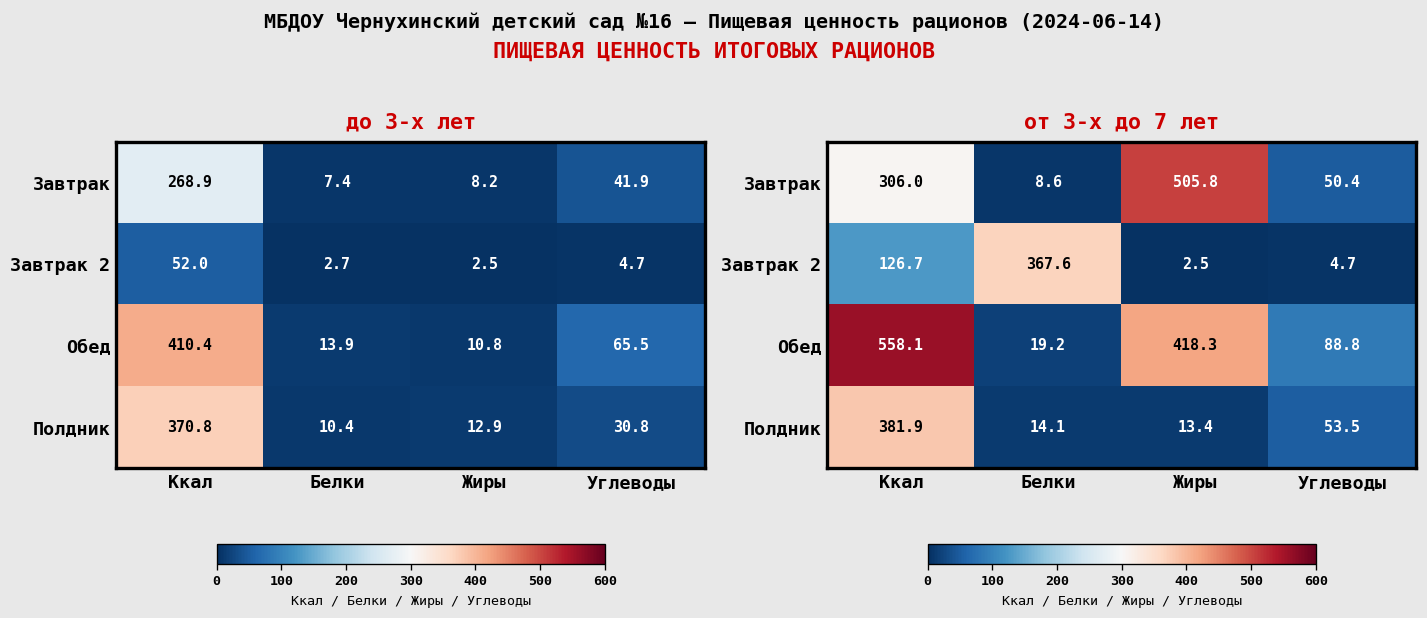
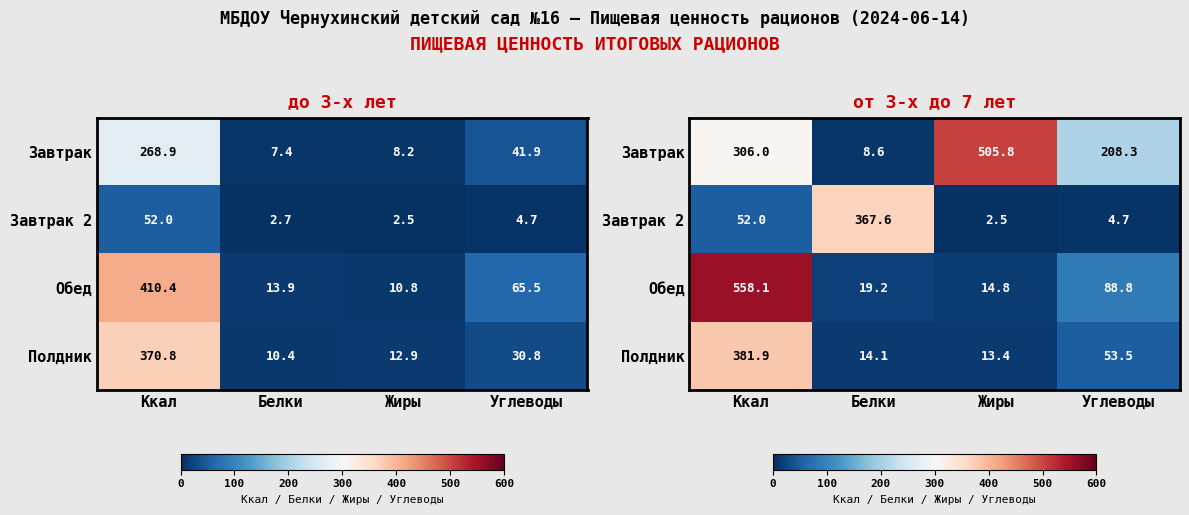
  {
    "до 3-х лет": {
      "Завтрак": {
        "Ккал": 268.9,
        "Белки": 7.4,
        "Жиры": 8.2,
        "Углеводы": 41.9
      },
      "Завтрак 2": {
        "Ккал": 52.0,
        "Белки": 2.7,
        "Жиры": 2.5,
        "Углеводы": 4.7
      },
      "Обед": {
        "Ккал": 410.4,
        "Белки": 13.9,
        "Жиры": 10.8,
        "Углеводы": 65.5
      },
      "Полдник": {
        "Ккал": 370.8,
        "Белки": 10.4,
        "Жиры": 12.9,
        "Углеводы": 30.8
      }
    },
    "от 3-х до 7 лет": {
      "Завтрак": {
        "Ккал": 306.0,
        "Белки": 8.6,
        "Жиры": 505.8,
-       "Углеводы": 50.4
+       "Углеводы": 208.3
      },
      "Завтрак 2": {
-       "Ккал": 126.7,
+       "Ккал": 52.0,
        "Белки": 367.6,
        "Жиры": 2.5,
        "Углеводы": 4.7
      },
      "Обед": {
        "Ккал": 558.1,
        "Белки": 19.2,
-       "Жиры": 418.3,
+       "Жиры": 14.8,
        "Углеводы": 88.8
      },
      "Полдник": {
        "Ккал": 381.9,
        "Белки": 14.1,
        "Жиры": 13.4,
        "Углеводы": 53.5
      }
    }
  }
